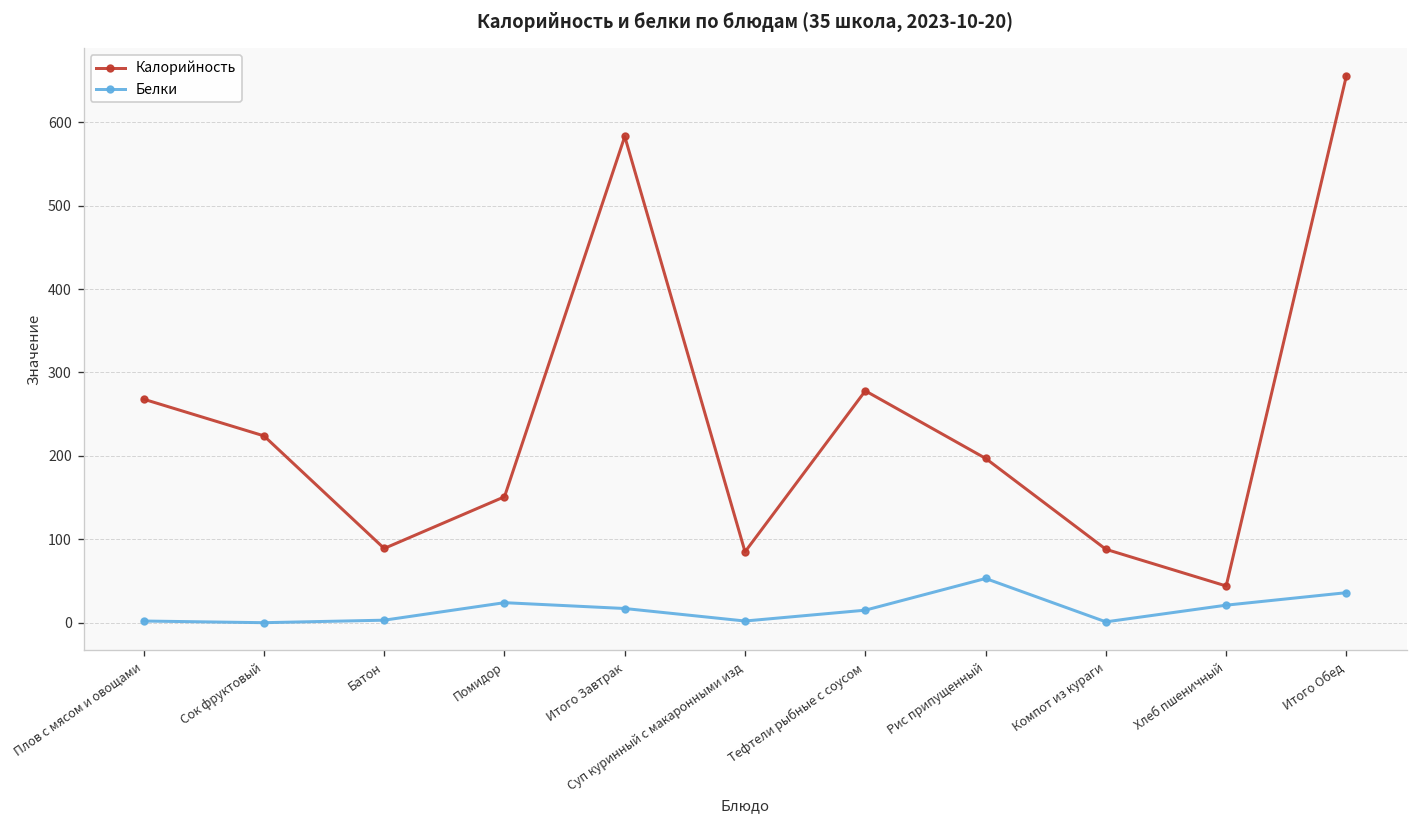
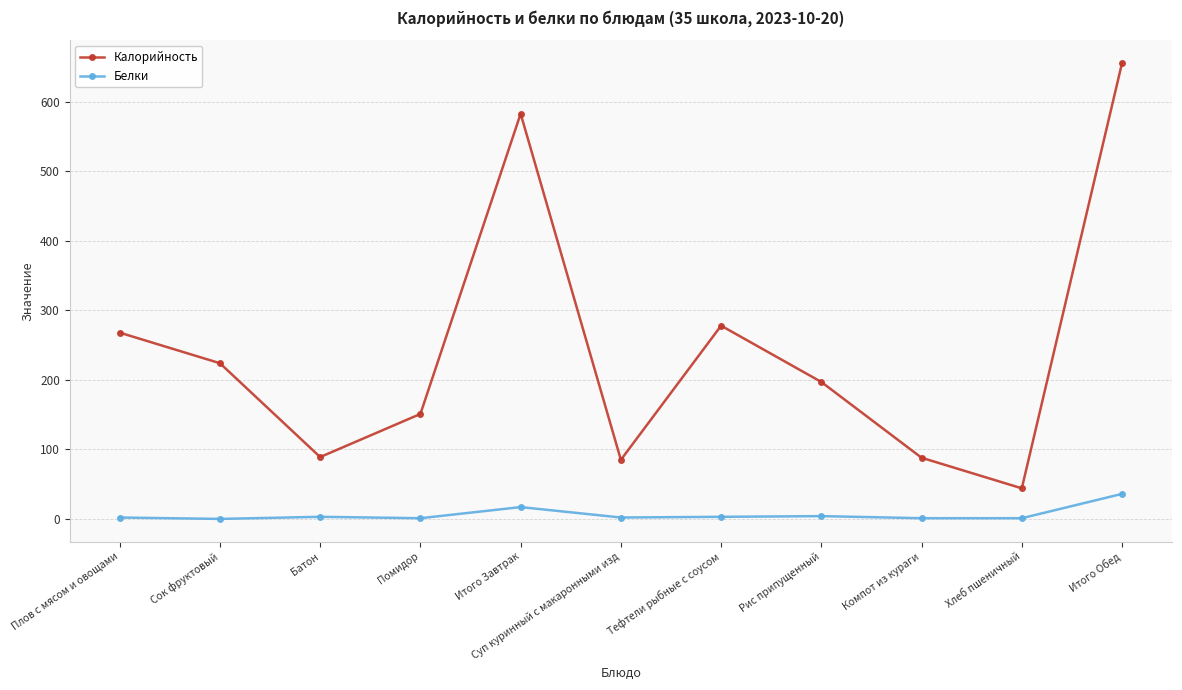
  {
    "Калорийность": {
      "Плов с мясом и овощами": 270,
      "Сок фруктовый": 220,
      "Батон": 90,
      "Помидор": 150,
      "Итого Завтрак": 580,
      "Суп куринный с макаронными изд": 90,
      "Тефтели рыбные с соусом": 280,
      "Рис припущенный": 200,
      "Компот из кураги": 90,
      "Хлеб пшеничный": 40,
      "Итого Обед": 660
    },
    "Белки": {
      "Плов с мясом и овощами": 0,
      "Сок фруктовый": 0,
      "Батон": 0,
-     "Помидор": 20,
+     "Помидор": 0,
      "Итого Завтрак": 20,
      "Суп куринный с макаронными изд": 0,
-     "Тефтели рыбные с соусом": 20,
-     "Рис припущенный": 50,
+     "Тефтели рыбные с соусом": 0,
+     "Рис припущенный": 0,
      "Компот из кураги": 0,
-     "Хлеб пшеничный": 20,
+     "Хлеб пшеничный": 0,
      "Итого Обед": 40
    }
  }
